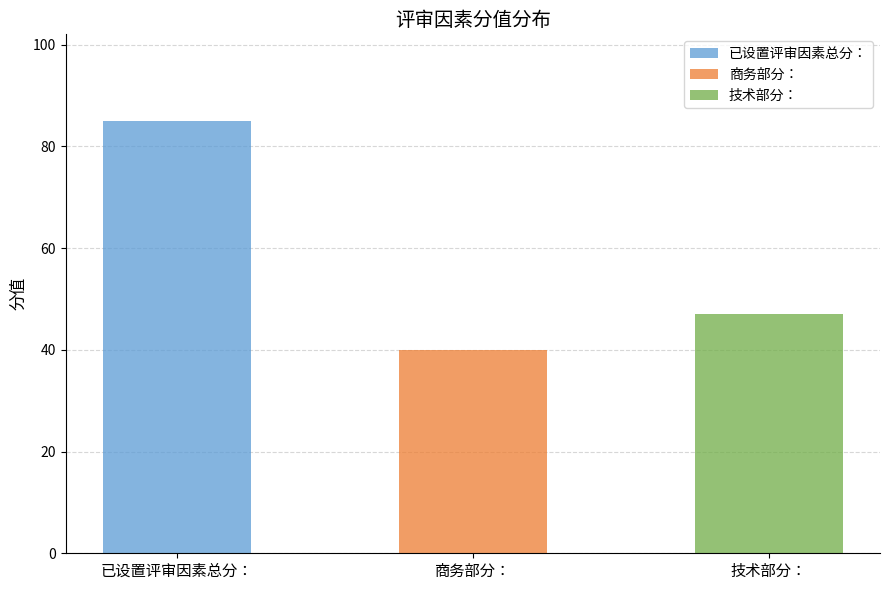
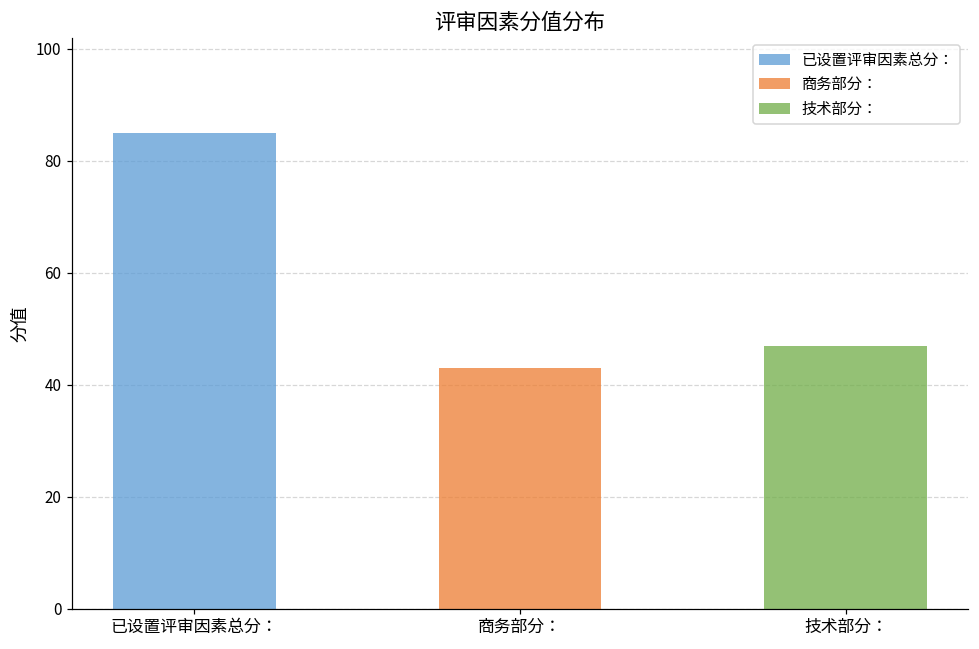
  {
    "已设置评审因素总分：": 85,
-   "商务部分：": 40,
+   "商务部分：": 43,
    "技术部分：": 47
  }
